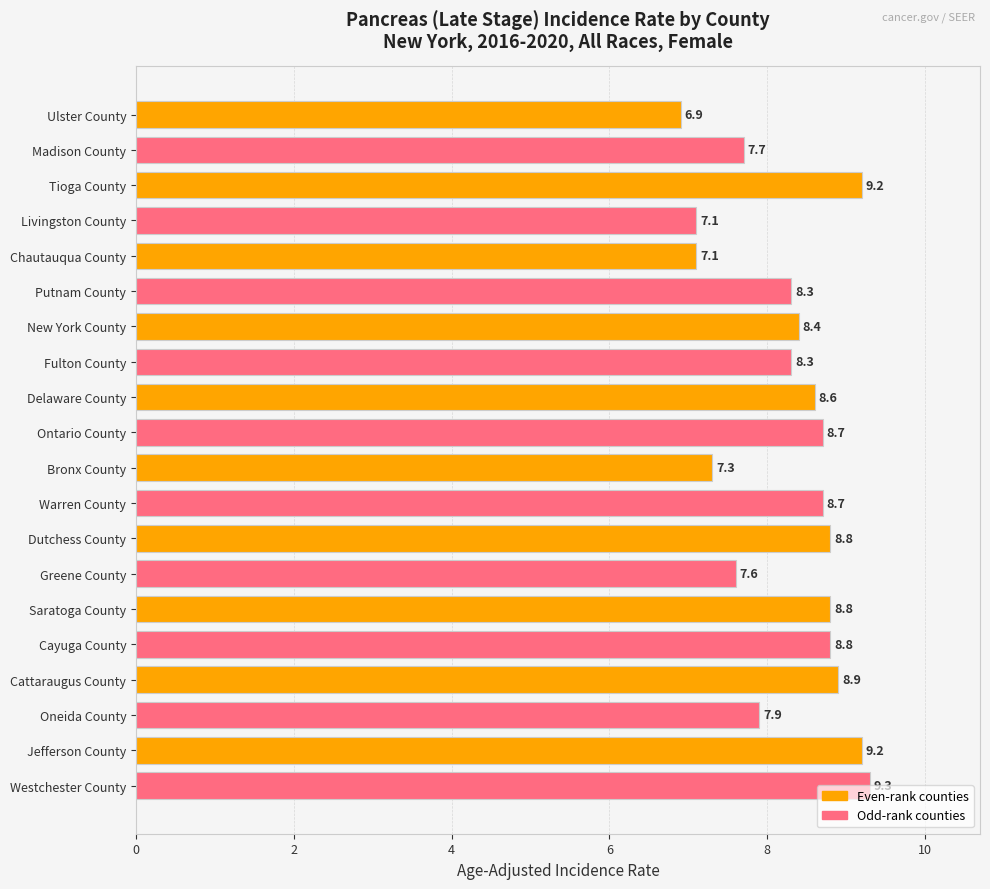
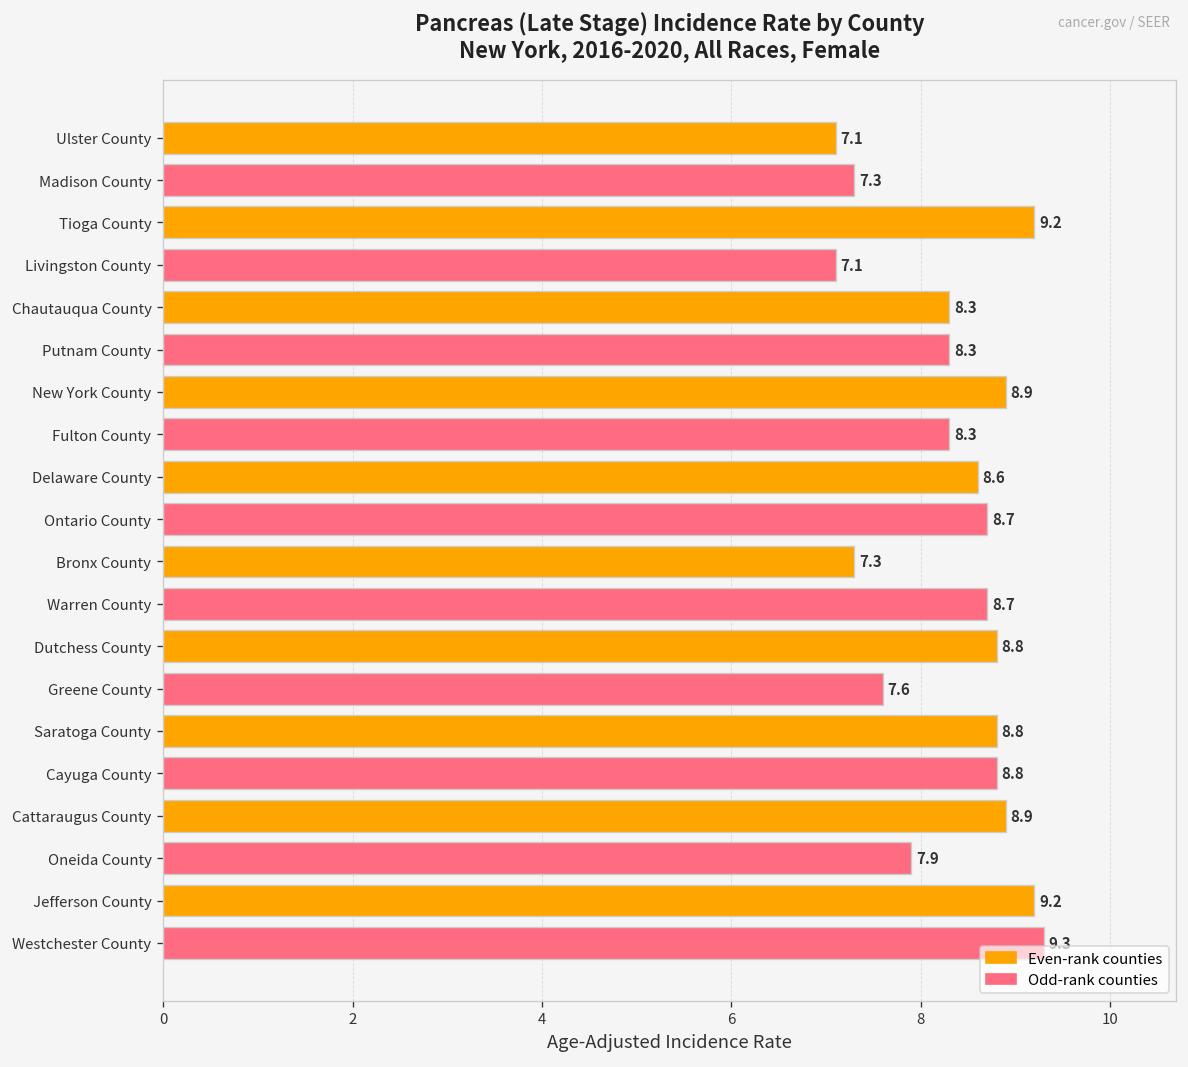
  {
-   "Ulster County": 6.9,
-   "Madison County": 7.7,
+   "Ulster County": 7.1,
+   "Madison County": 7.3,
    "Tioga County": 9.2,
    "Livingston County": 7.1,
-   "Chautauqua County": 7.1,
+   "Chautauqua County": 8.3,
    "Putnam County": 8.3,
-   "New York County": 8.4,
+   "New York County": 8.9,
    "Fulton County": 8.3,
    "Delaware County": 8.6,
    "Ontario County": 8.7,
    "Bronx County": 7.3,
    "Warren County": 8.7,
    "Dutchess County": 8.8,
    "Greene County": 7.6,
    "Saratoga County": 8.8,
    "Cayuga County": 8.8,
    "Cattaraugus County": 8.9,
    "Oneida County": 7.9,
    "Jefferson County": 9.2
  }
